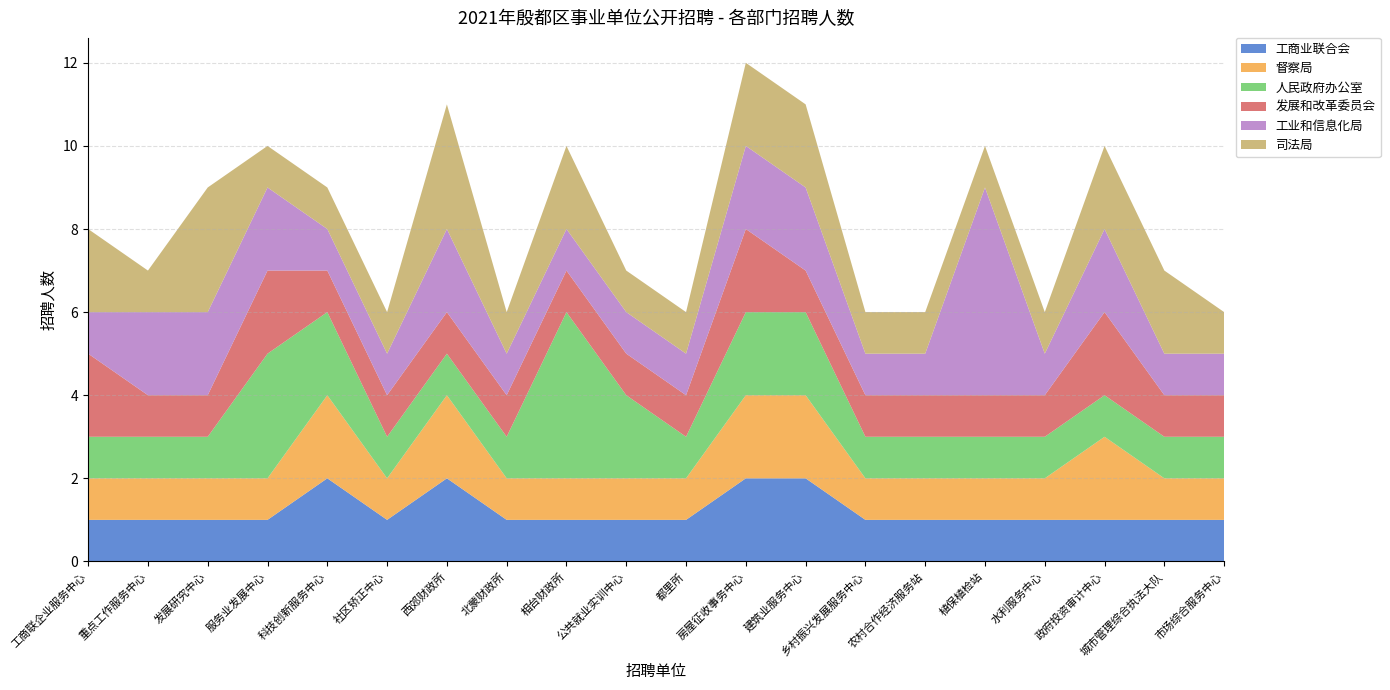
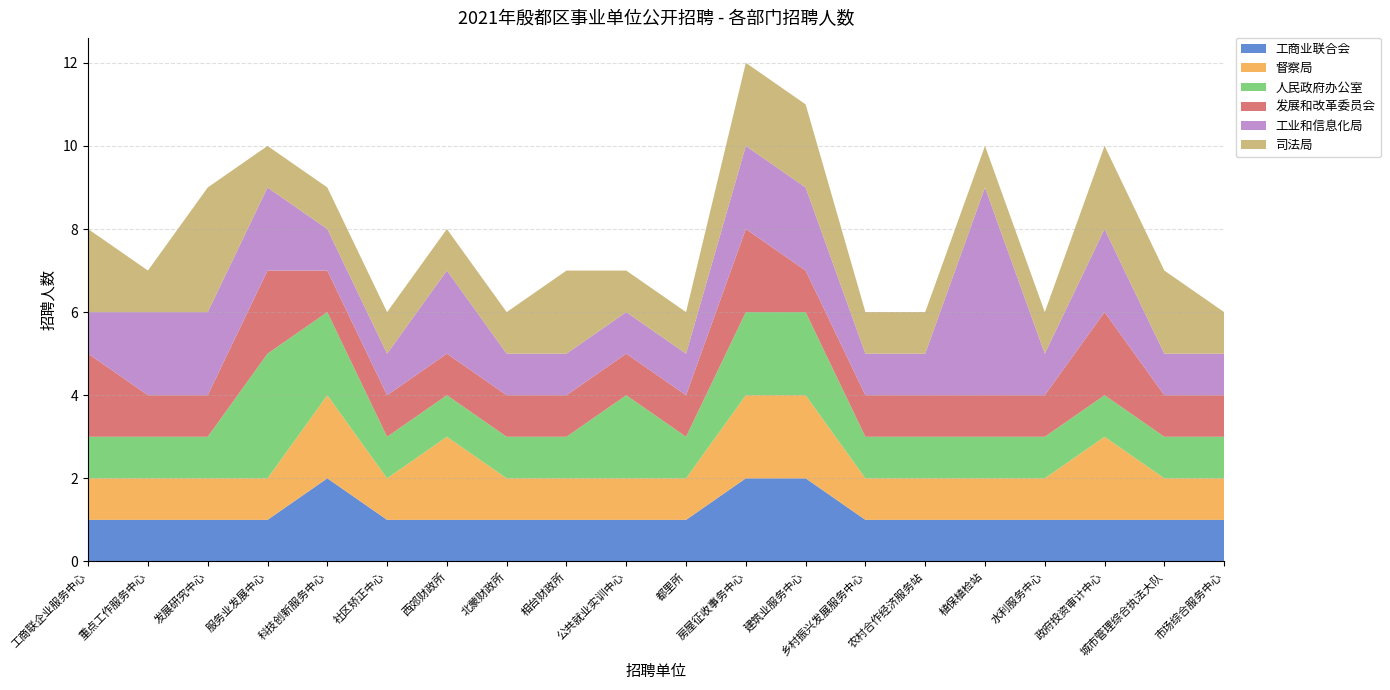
  {
    "工商业联合会": {
      "工商联企业服务中心": 1,
      "重点工作服务中心": 1,
      "发展研究中心": 1,
      "服务业发展中心": 1,
      "科技创新服务中心": 2,
      "社区矫正中心": 1,
-     "西郊财政所": 2,
+     "西郊财政所": 1,
      "北蒙财政所": 1,
      "相台财政所": 1,
      "公共就业实训中心": 1,
      "都里所": 1,
      "房屋征收事务中心": 2,
      "建筑业服务中心": 2,
      "乡村振兴发展服务中心": 1,
      "农村合作经济服务站": 1,
      "植保植检站": 1,
      "水利服务中心": 1,
      "政府投资审计中心": 1,
      "城市管理综合执法大队": 1,
      "市场综合服务中心": 1
    },
    "督察局": {
      "工商联企业服务中心": 1,
      "重点工作服务中心": 1,
      "发展研究中心": 1,
      "服务业发展中心": 1,
      "科技创新服务中心": 2,
      "社区矫正中心": 1,
      "西郊财政所": 2,
      "北蒙财政所": 1,
      "相台财政所": 1,
      "公共就业实训中心": 1,
      "都里所": 1,
      "房屋征收事务中心": 2,
      "建筑业服务中心": 2,
      "乡村振兴发展服务中心": 1,
      "农村合作经济服务站": 1,
      "植保植检站": 1,
      "水利服务中心": 1,
      "政府投资审计中心": 2,
      "城市管理综合执法大队": 1,
      "市场综合服务中心": 1
    },
    "人民政府办公室": {
      "工商联企业服务中心": 1,
      "重点工作服务中心": 1,
      "发展研究中心": 1,
      "服务业发展中心": 3,
      "科技创新服务中心": 2,
      "社区矫正中心": 1,
      "西郊财政所": 1,
      "北蒙财政所": 1,
-     "相台财政所": 4,
+     "相台财政所": 1,
      "公共就业实训中心": 2,
      "都里所": 1,
      "房屋征收事务中心": 2,
      "建筑业服务中心": 2,
      "乡村振兴发展服务中心": 1,
      "农村合作经济服务站": 1,
      "植保植检站": 1,
      "水利服务中心": 1,
      "政府投资审计中心": 1,
      "城市管理综合执法大队": 1,
      "市场综合服务中心": 1
    },
    "发展和改革委员会": {
      "工商联企业服务中心": 2,
      "重点工作服务中心": 1,
      "发展研究中心": 1,
      "服务业发展中心": 2,
      "科技创新服务中心": 1,
      "社区矫正中心": 1,
      "西郊财政所": 1,
      "北蒙财政所": 1,
      "相台财政所": 1,
      "公共就业实训中心": 1,
      "都里所": 1,
      "房屋征收事务中心": 2,
      "建筑业服务中心": 1,
      "乡村振兴发展服务中心": 1,
      "农村合作经济服务站": 1,
      "植保植检站": 1,
      "水利服务中心": 1,
      "政府投资审计中心": 2,
      "城市管理综合执法大队": 1,
      "市场综合服务中心": 1
    },
    "工业和信息化局": {
      "工商联企业服务中心": 1,
      "重点工作服务中心": 2,
      "发展研究中心": 2,
      "服务业发展中心": 2,
      "科技创新服务中心": 1,
      "社区矫正中心": 1,
      "西郊财政所": 2,
      "北蒙财政所": 1,
      "相台财政所": 1,
      "公共就业实训中心": 1,
      "都里所": 1,
      "房屋征收事务中心": 2,
      "建筑业服务中心": 2,
      "乡村振兴发展服务中心": 1,
      "农村合作经济服务站": 1,
      "植保植检站": 5,
      "水利服务中心": 1,
      "政府投资审计中心": 2,
      "城市管理综合执法大队": 1,
      "市场综合服务中心": 1
    },
    "司法局": {
      "工商联企业服务中心": 2,
      "重点工作服务中心": 1,
      "发展研究中心": 3,
      "服务业发展中心": 1,
      "科技创新服务中心": 1,
      "社区矫正中心": 1,
-     "西郊财政所": 3,
+     "西郊财政所": 1,
      "北蒙财政所": 1,
      "相台财政所": 2,
      "公共就业实训中心": 1,
      "都里所": 1,
      "房屋征收事务中心": 2,
      "建筑业服务中心": 2,
      "乡村振兴发展服务中心": 1,
      "农村合作经济服务站": 1,
      "植保植检站": 1,
      "水利服务中心": 1,
      "政府投资审计中心": 2,
      "城市管理综合执法大队": 2,
      "市场综合服务中心": 1
    }
  }
